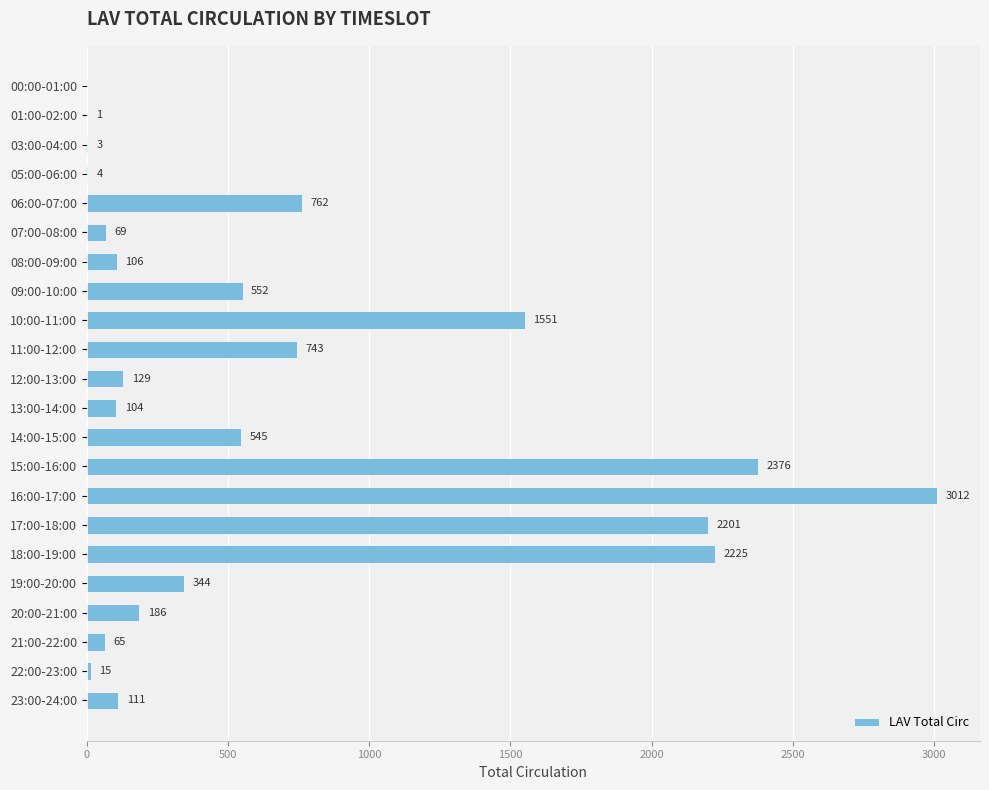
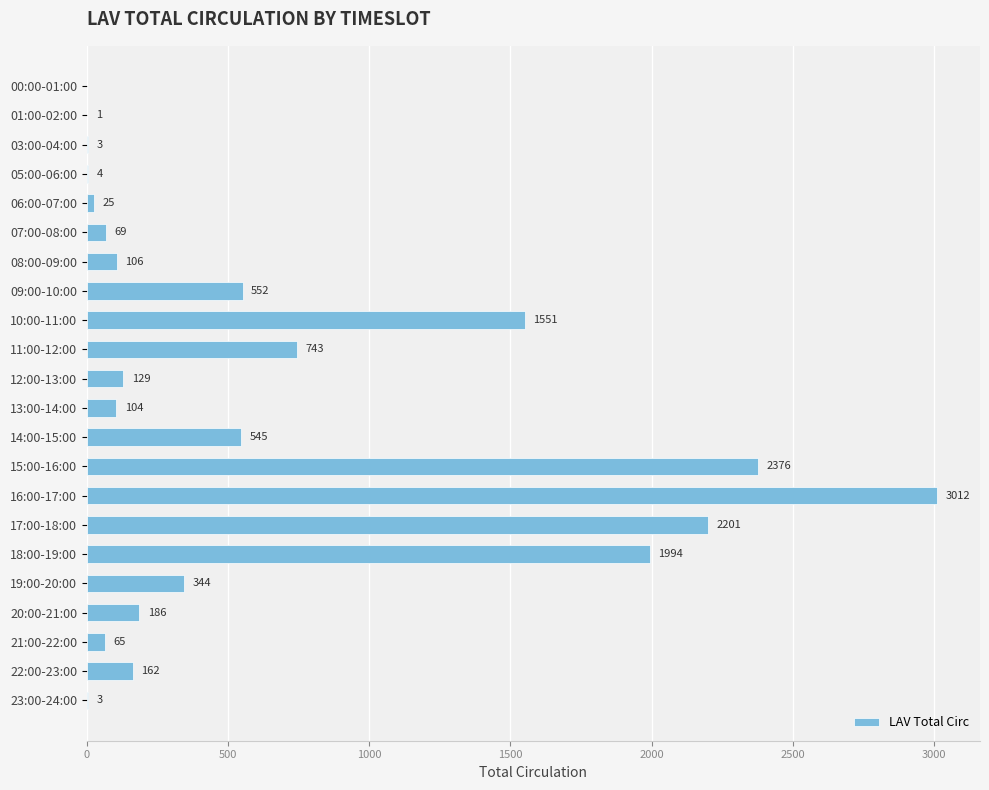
  {
    "01:00-02:00": 1,
    "03:00-04:00": 3,
    "05:00-06:00": 4,
-   "06:00-07:00": 762,
+   "06:00-07:00": 25,
    "07:00-08:00": 69,
    "08:00-09:00": 106,
    "09:00-10:00": 552,
    "10:00-11:00": 1551,
    "11:00-12:00": 743,
    "12:00-13:00": 129,
    "13:00-14:00": 104,
    "14:00-15:00": 545,
    "15:00-16:00": 2376,
    "16:00-17:00": 3012,
    "17:00-18:00": 2201,
-   "18:00-19:00": 2225,
+   "18:00-19:00": 1994,
    "19:00-20:00": 344,
    "20:00-21:00": 186,
    "21:00-22:00": 65,
-   "22:00-23:00": 15,
-   "23:00-24:00": 111
+   "22:00-23:00": 162,
+   "23:00-24:00": 3
  }
